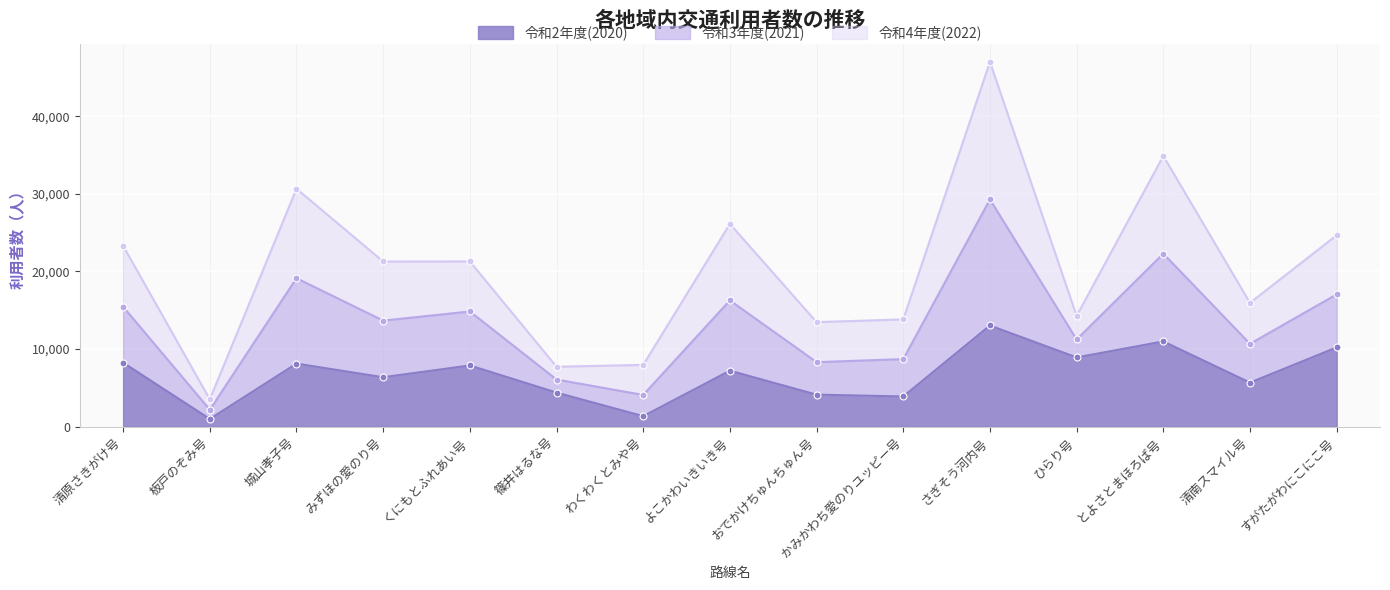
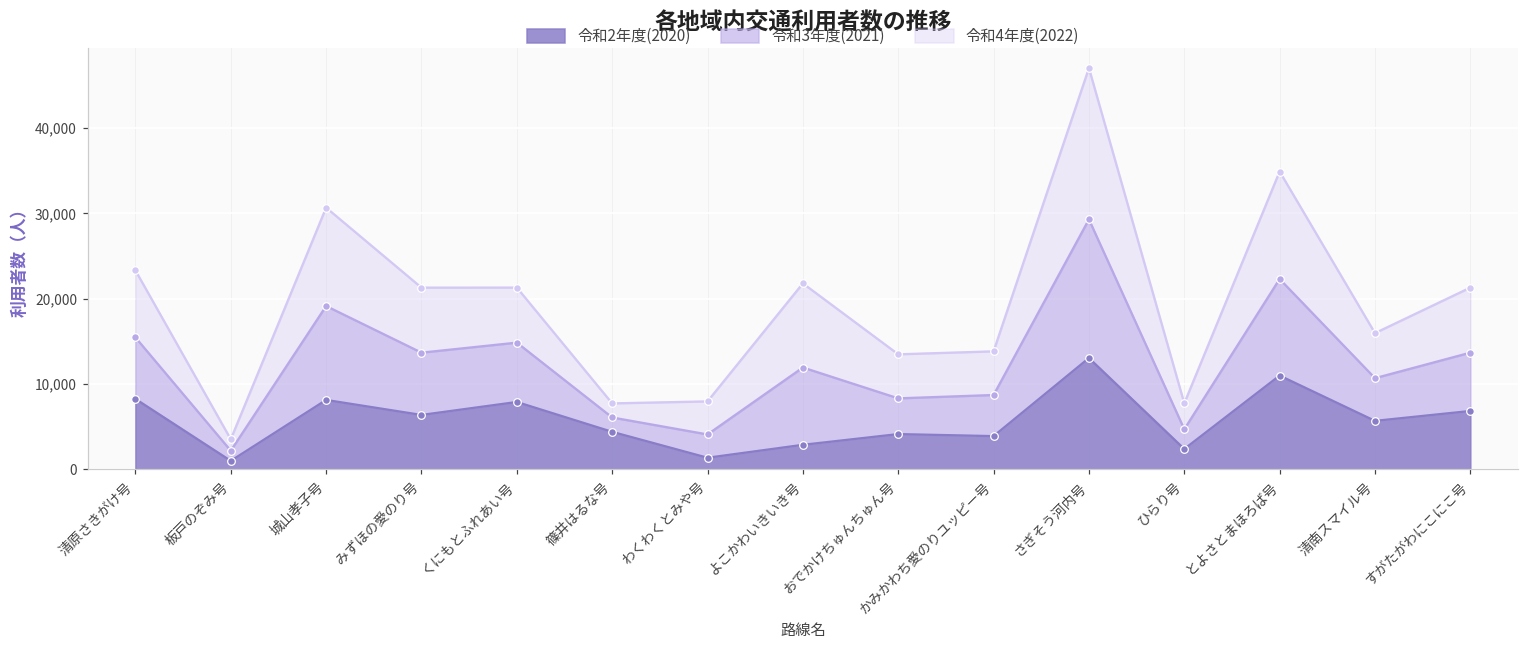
  {
    "令和2年度(2020)": {
      "清原さきがけ号": "8,000",
      "板戸のぞみ号": "1,000",
      "城山孝子号": "8,000",
      "みずほの愛のり号": "6,000",
      "くにもとふれあい号": "8,000",
      "篠井はるな号": "4,000",
      "わくわくとみや号": "1,000",
-     "よこかわいきいき号": "7,000",
+     "よこかわいきいき号": "3,000",
      "おでかけちゅんちゅん号": "4,000",
      "かみかわち愛のりユッピー号": "4,000",
      "さぎそう河内号": "13,000",
-     "ひらり号": "9,000",
+     "ひらり号": "2,000",
      "とよさとまほろば号": "11,000",
      "清南スマイル号": "6,000",
-     "すがたがわにこにこ号": "10,000"
+     "すがたがわにこにこ号": "7,000"
    }
  }
